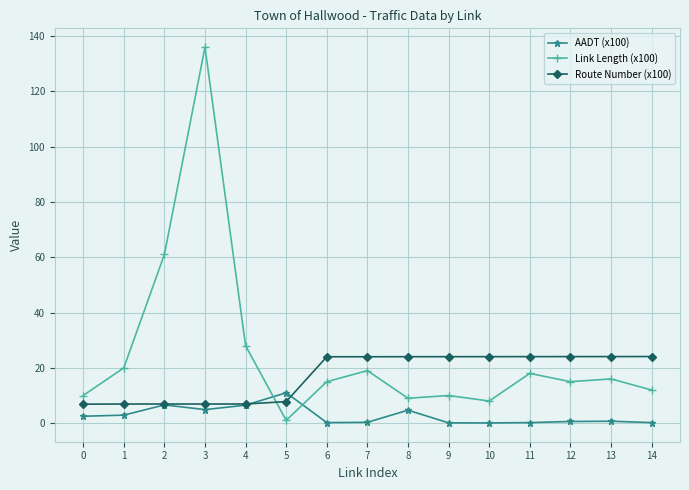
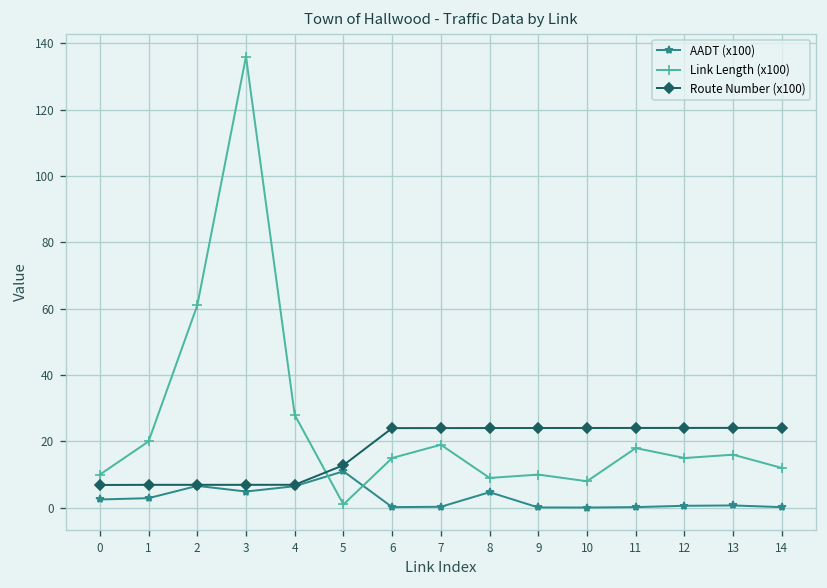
  {
    "Route Number (x100)": {
      "0": 7,
      "1": 7,
      "3": 7,
-     "5": 8,
+     "5": 13,
      "6": 24,
      "7": 24,
      "8": 24,
      "9": 24,
      "10": 24,
      "11": 24,
      "12": 24,
      "13": 24,
      "14": 24
    }
  }
